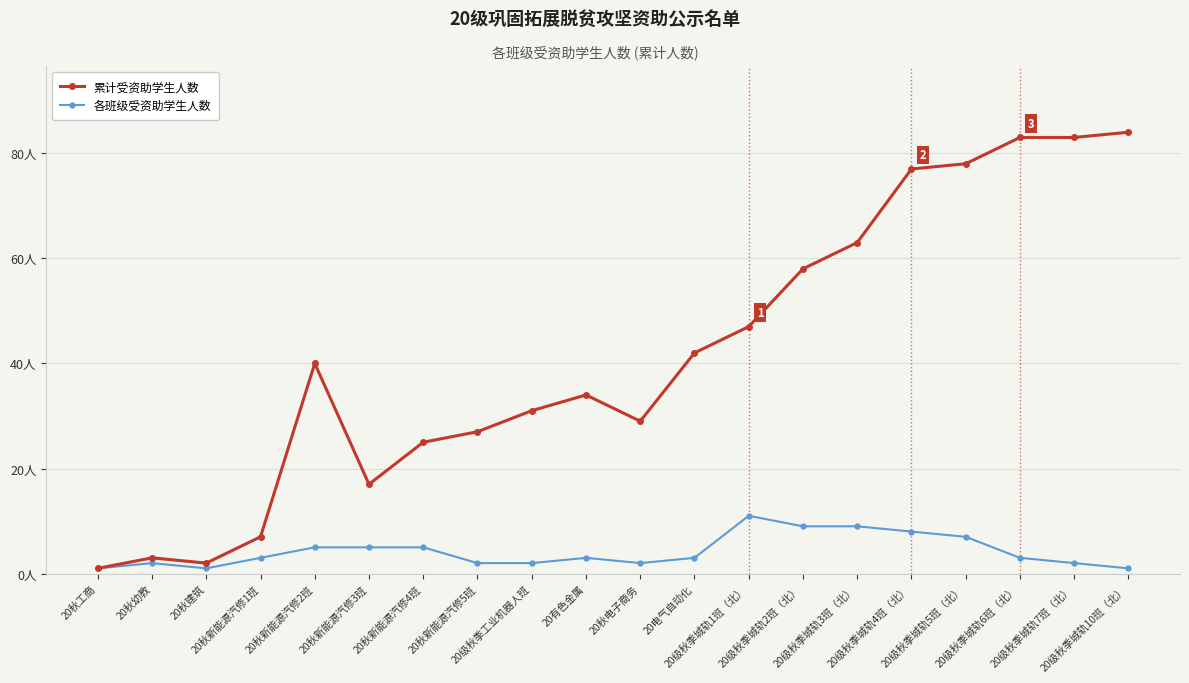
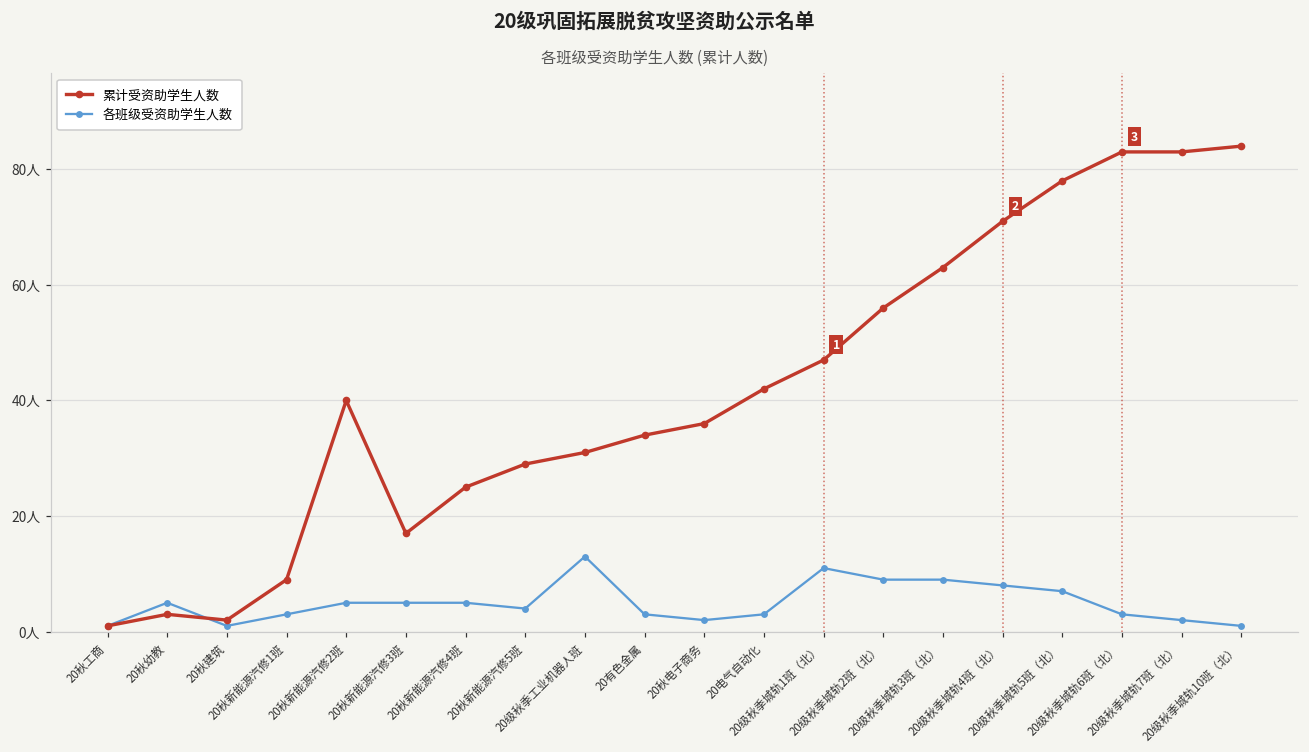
  {
    "累计受资助学生人数": {
      "20秋幼教": "3人",
      "20秋建筑": "2人",
-     "20秋新能源汽修1班": "7人",
+     "20秋新能源汽修1班": "9人",
      "20秋新能源汽修2班": "40人",
      "20秋新能源汽修3班": "17人",
      "20秋新能源汽修4班": "25人",
-     "20秋新能源汽修5班": "27人",
+     "20秋新能源汽修5班": "29人",
      "20级秋季工业机器人班": "31人",
      "20有色金属": "34人",
-     "20秋电子商务": "29人",
+     "20秋电子商务": "36人",
      "20电气自动化": "42人",
-     "20级秋季城轨2班（北）": "58人",
+     "20级秋季城轨2班（北）": "56人",
      "20级秋季城轨3班（北）": "63人",
-     "20级秋季城轨4班（北）": "77人",
+     "20级秋季城轨4班（北）": "71人",
      "20级秋季城轨5班（北）": "78人",
      "20级秋季城轨7班（北）": "83人",
      "20级秋季城轨10班（北）": "84人"
    },
    "各班级受资助学生人数": {
-     "20秋幼教": "2人",
+     "20秋幼教": "5人",
      "20秋建筑": "1人",
      "20秋新能源汽修1班": "3人",
      "20秋新能源汽修2班": "5人",
      "20秋新能源汽修3班": "5人",
      "20秋新能源汽修4班": "5人",
-     "20秋新能源汽修5班": "2人",
-     "20级秋季工业机器人班": "2人",
+     "20秋新能源汽修5班": "4人",
+     "20级秋季工业机器人班": "13人",
      "20有色金属": "3人",
      "20秋电子商务": "2人",
      "20电气自动化": "3人",
      "20级秋季城轨1班（北）": "11人",
      "20级秋季城轨2班（北）": "9人",
      "20级秋季城轨3班（北）": "9人",
      "20级秋季城轨4班（北）": "8人",
      "20级秋季城轨5班（北）": "7人",
      "20级秋季城轨6班（北）": "3人",
      "20级秋季城轨7班（北）": "2人",
      "20级秋季城轨10班（北）": "1人"
    }
  }
